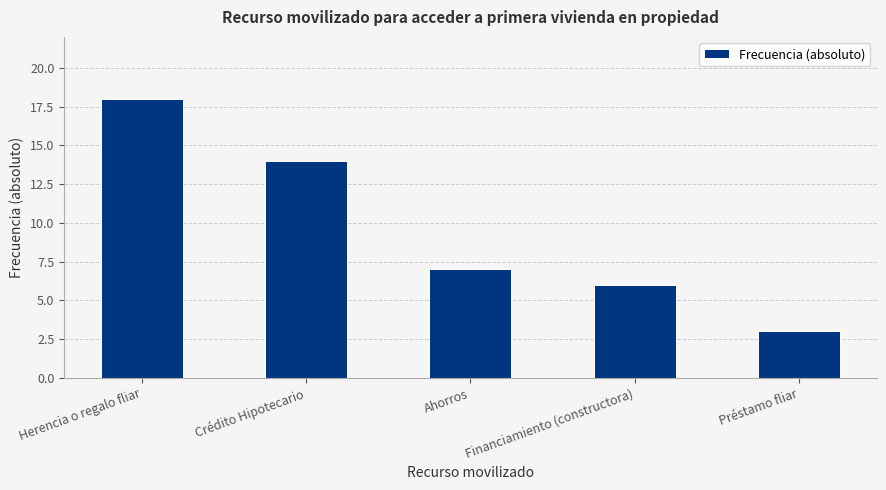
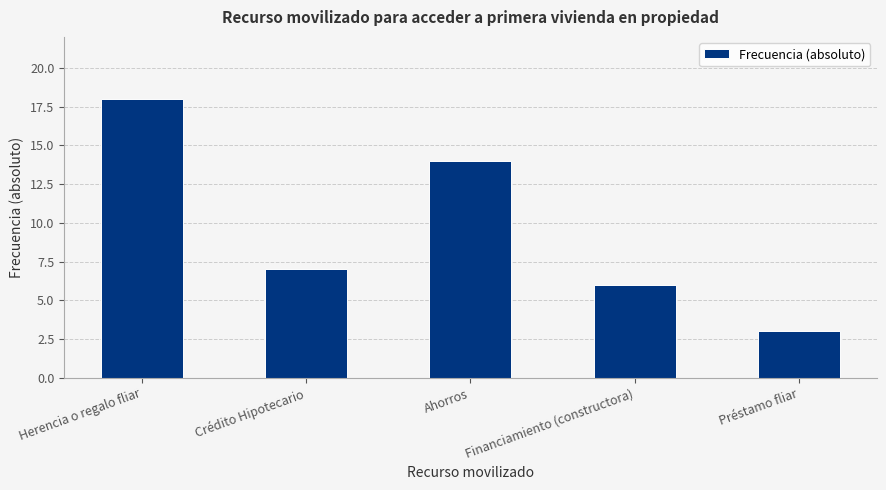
  {
    "Herencia o regalo fliar": 18,
-   "Crédito Hipotecario": 14,
-   "Ahorros": 7,
+   "Crédito Hipotecario": 7,
+   "Ahorros": 14,
    "Financiamiento (constructora)": 6,
    "Préstamo fliar": 3
  }
